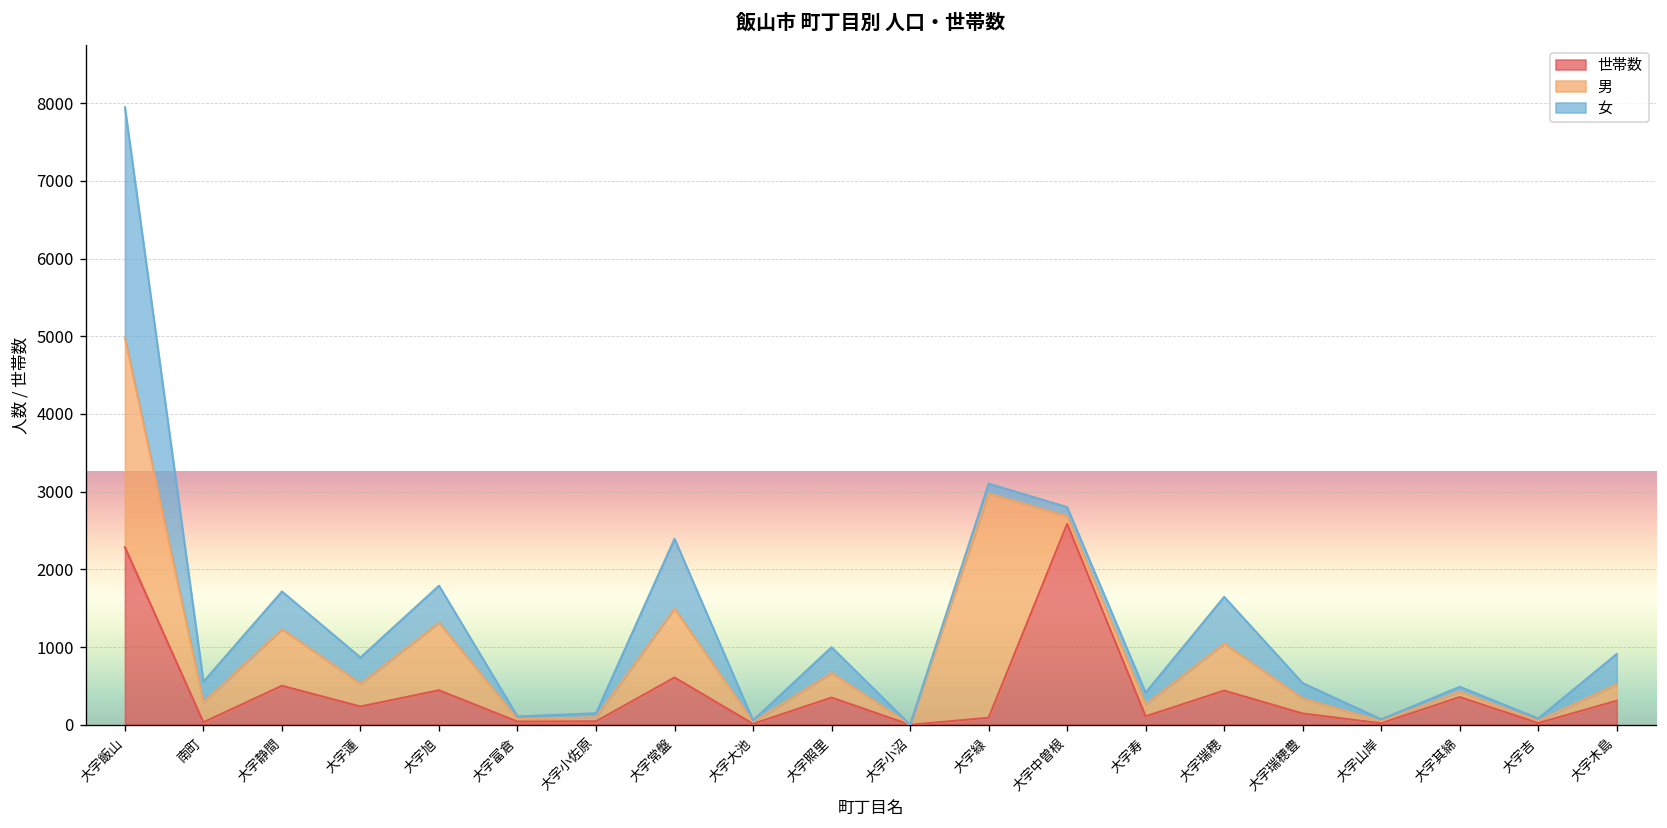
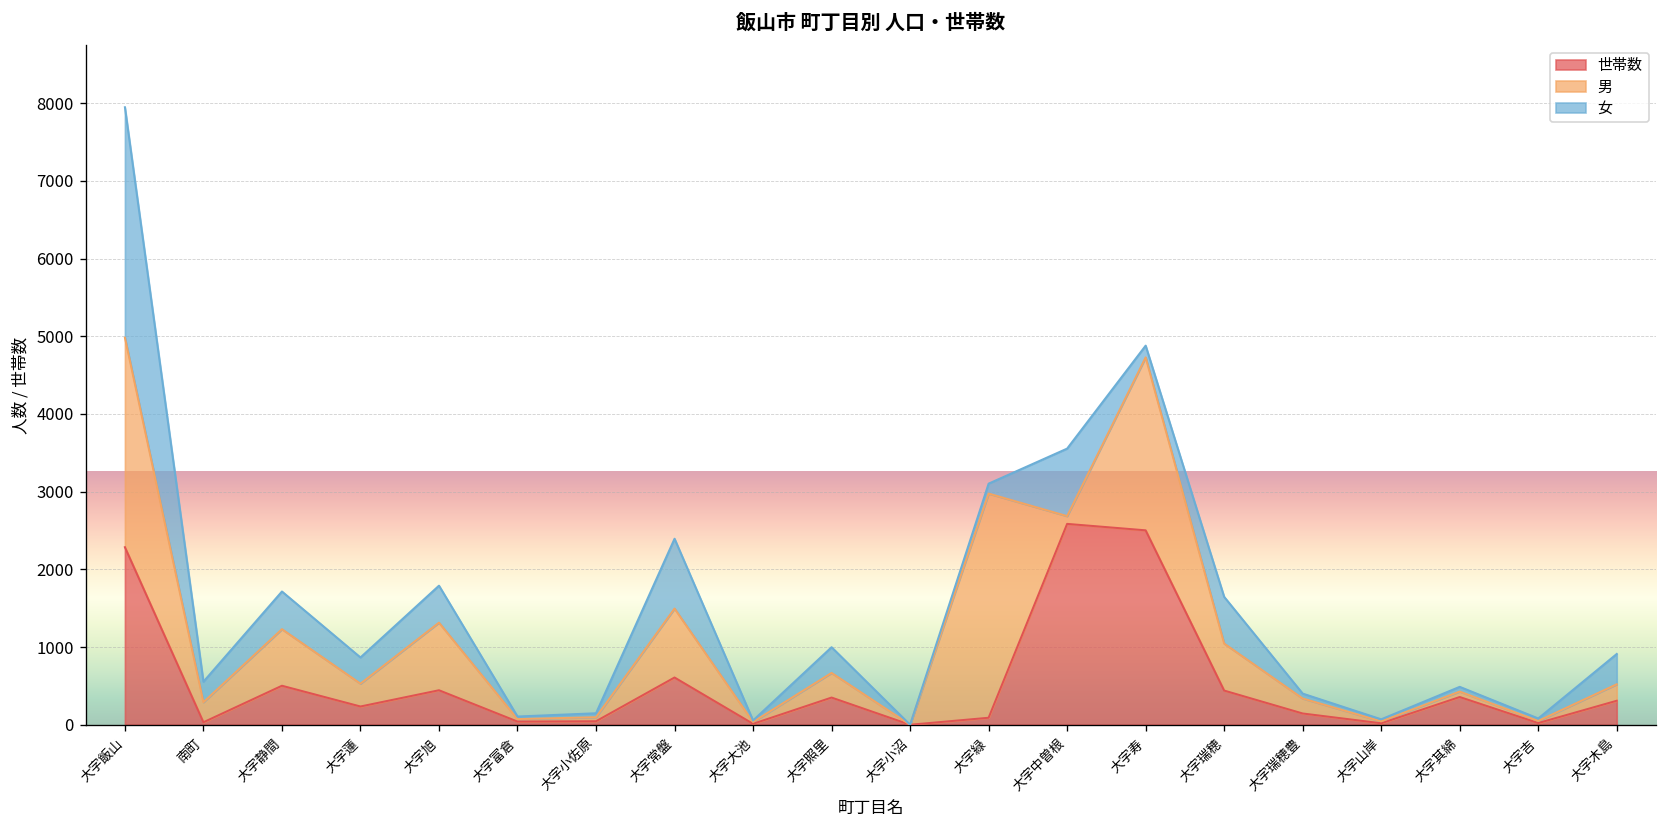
  {
    "世帯数": {
      "大字飯山": 2300,
      "南町": 0,
      "大字静間": 500,
      "大字蓮": 200,
      "大字旭": 400,
      "大字小佐原": 0,
      "大字常盤": 600,
      "大字照里": 400,
      "大字緑": 100,
      "大字中曽根": 2600,
-     "大字寿": 100,
+     "大字寿": 2500,
      "大字瑞穂": 400,
      "大字瑞穂豊": 100,
      "大字其綿": 400,
      "大字木島": 300
    },
    "男": {
      "大字飯山": 2700,
      "南町": 300,
      "大字静間": 700,
      "大字蓮": 300,
      "大字旭": 900,
      "大字小佐原": 100,
      "大字常盤": 900,
      "大字照里": 300,
      "大字緑": 2900,
      "大字中曽根": 100,
-     "大字寿": 200,
+     "大字寿": 2200,
      "大字瑞穂": 600,
      "大字瑞穂豊": 200,
      "大字其綿": 100,
      "大字木島": 200
    },
    "女": {
      "大字飯山": 3000,
      "南町": 300,
      "大字静間": 500,
      "大字蓮": 300,
      "大字旭": 500,
      "大字小佐原": 100,
      "大字常盤": 900,
      "大字照里": 300,
      "大字緑": 100,
-     "大字中曽根": 100,
+     "大字中曽根": 900,
      "大字寿": 200,
      "大字瑞穂": 600,
-     "大字瑞穂豊": 200,
+     "大字瑞穂豊": 100,
      "大字其綿": 100,
      "大字木島": 400
    }
  }
